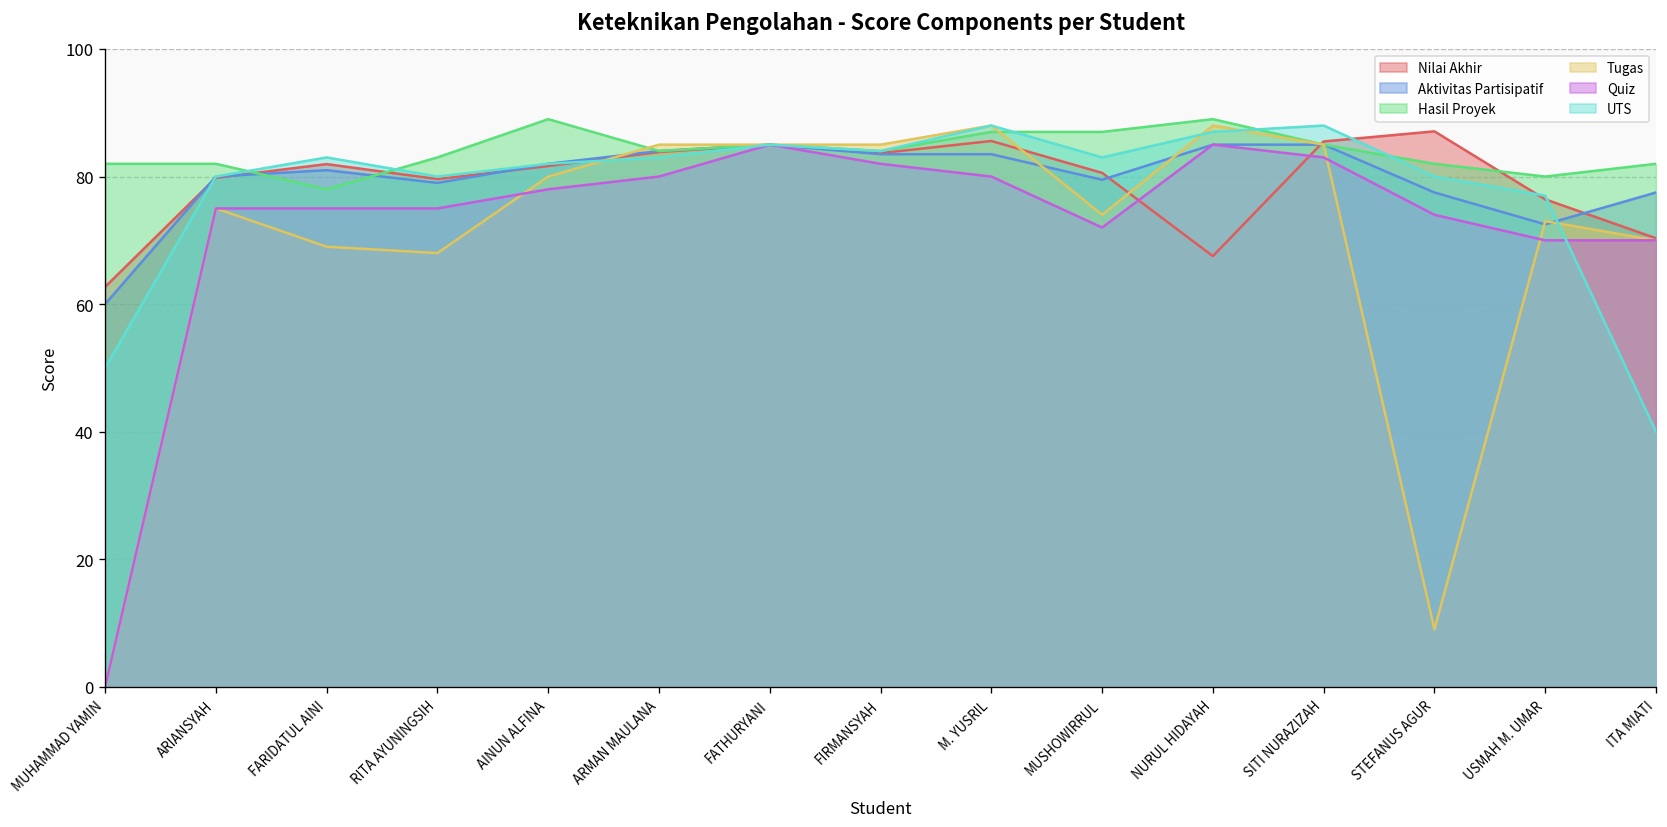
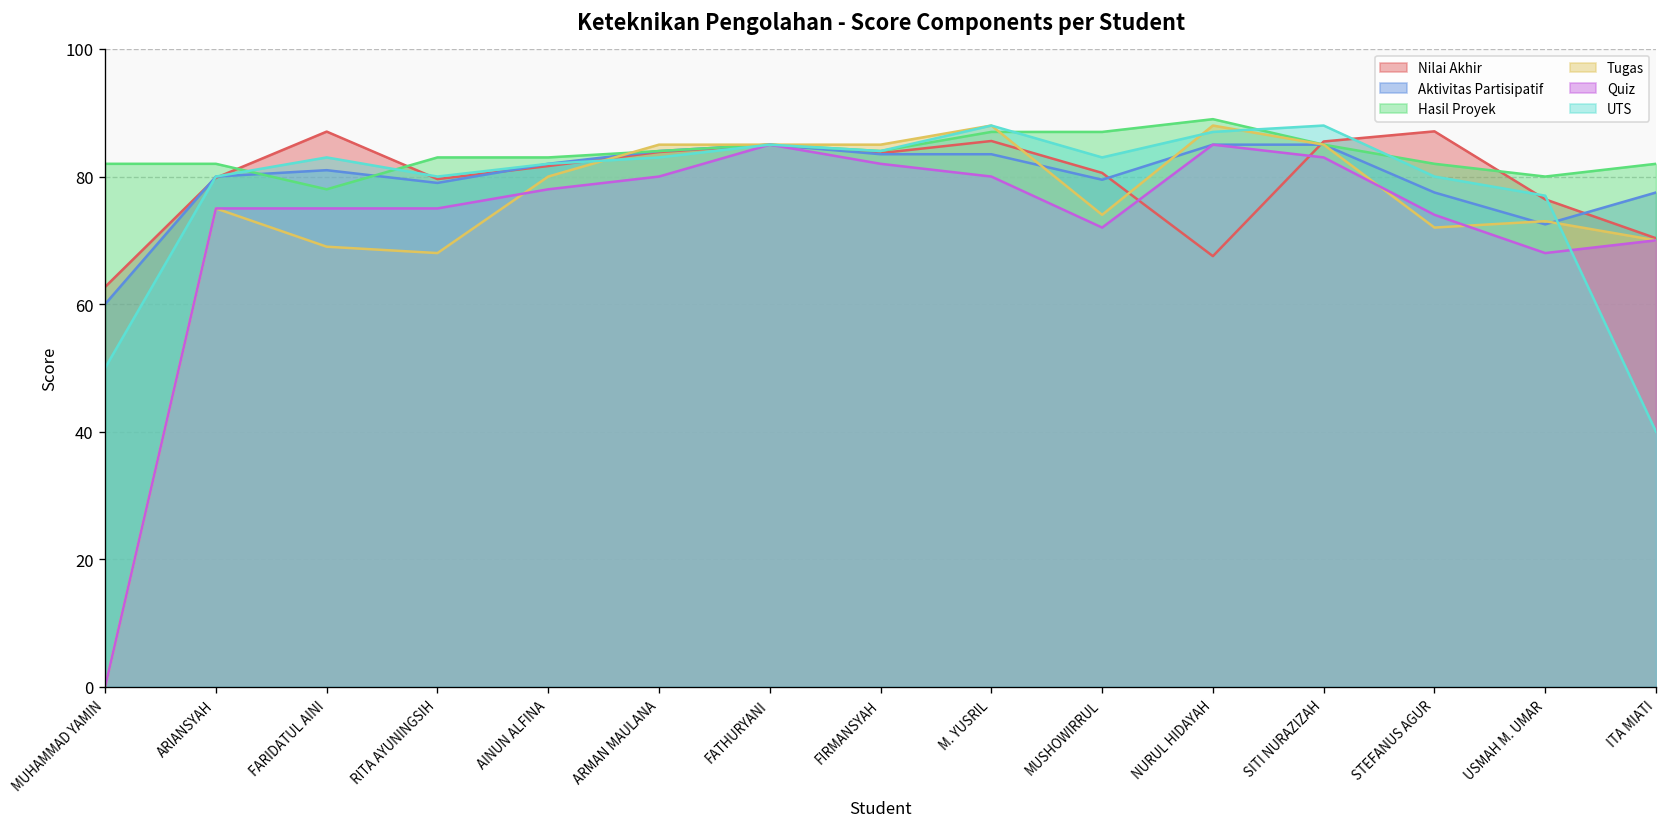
  {
    "Nilai Akhir": {
      "MUHAMMAD YAMIN": 63,
-     "FARIDATUL AINI": 82,
+     "FARIDATUL AINI": 87,
      "M. YUSRIL": 86,
      "MUSHOWIRRUL": 81,
      "NURUL HIDAYAH": 68,
      "SITI NURAZIZAH": 86,
      "STEFANUS AGUR": 87,
      "USMAH M. UMAR": 76
    },
    "Hasil Proyek": {
      "MUHAMMAD YAMIN": 82,
      "ARIANSYAH": 82,
      "FARIDATUL AINI": 78,
      "RITA AYUNINGSIH": 83,
-     "AINUN ALFINA": 89,
+     "AINUN ALFINA": 83,
      "M. YUSRIL": 87,
      "MUSHOWIRRUL": 87,
      "NURUL HIDAYAH": 89,
      "STEFANUS AGUR": 82,
      "USMAH M. UMAR": 80,
      "ITA MIATI": 82
    },
    "Tugas": {
      "FARIDATUL AINI": 69,
      "RITA AYUNINGSIH": 68,
      "AINUN ALFINA": 80,
      "ARMAN MAULANA": 85,
      "FIRMANSYAH": 85,
      "MUSHOWIRRUL": 74,
      "NURUL HIDAYAH": 88,
-     "STEFANUS AGUR": 9,
+     "STEFANUS AGUR": 72,
      "USMAH M. UMAR": 73
    },
    "Quiz": {
      "FARIDATUL AINI": 75,
      "RITA AYUNINGSIH": 75,
      "AINUN ALFINA": 78,
      "ARMAN MAULANA": 80,
      "FIRMANSYAH": 82,
      "M. YUSRIL": 80,
      "MUSHOWIRRUL": 72,
      "SITI NURAZIZAH": 83,
      "STEFANUS AGUR": 74,
-     "USMAH M. UMAR": 70
+     "USMAH M. UMAR": 68
    }
  }
